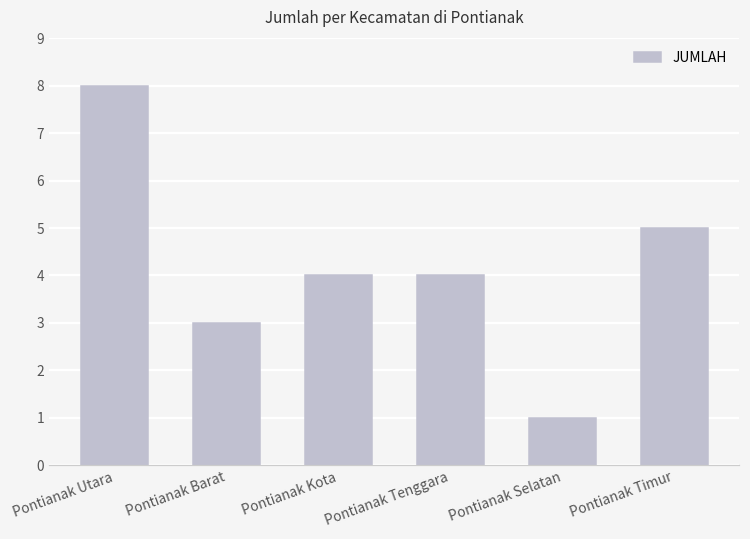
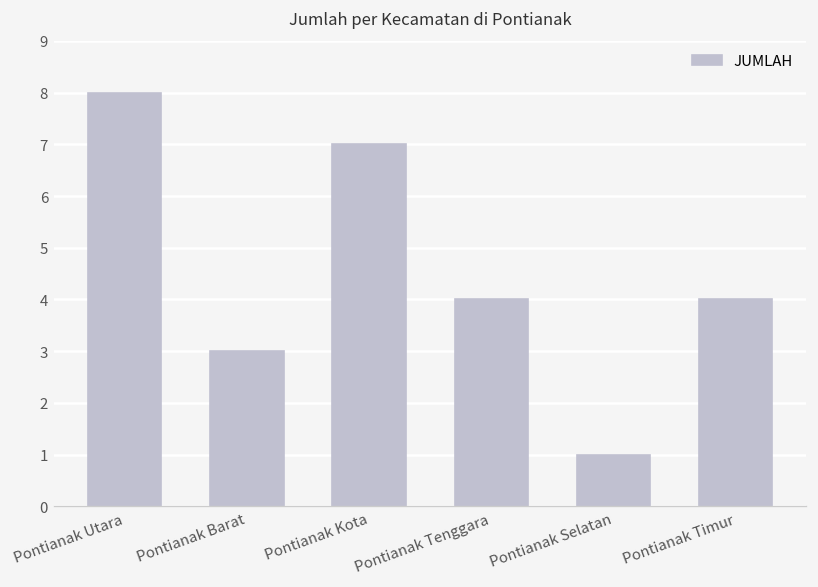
  {
    "Pontianak Utara": 8,
    "Pontianak Barat": 3,
-   "Pontianak Kota": 4,
+   "Pontianak Kota": 7,
    "Pontianak Tenggara": 4,
    "Pontianak Selatan": 1,
-   "Pontianak Timur": 5
+   "Pontianak Timur": 4
  }
